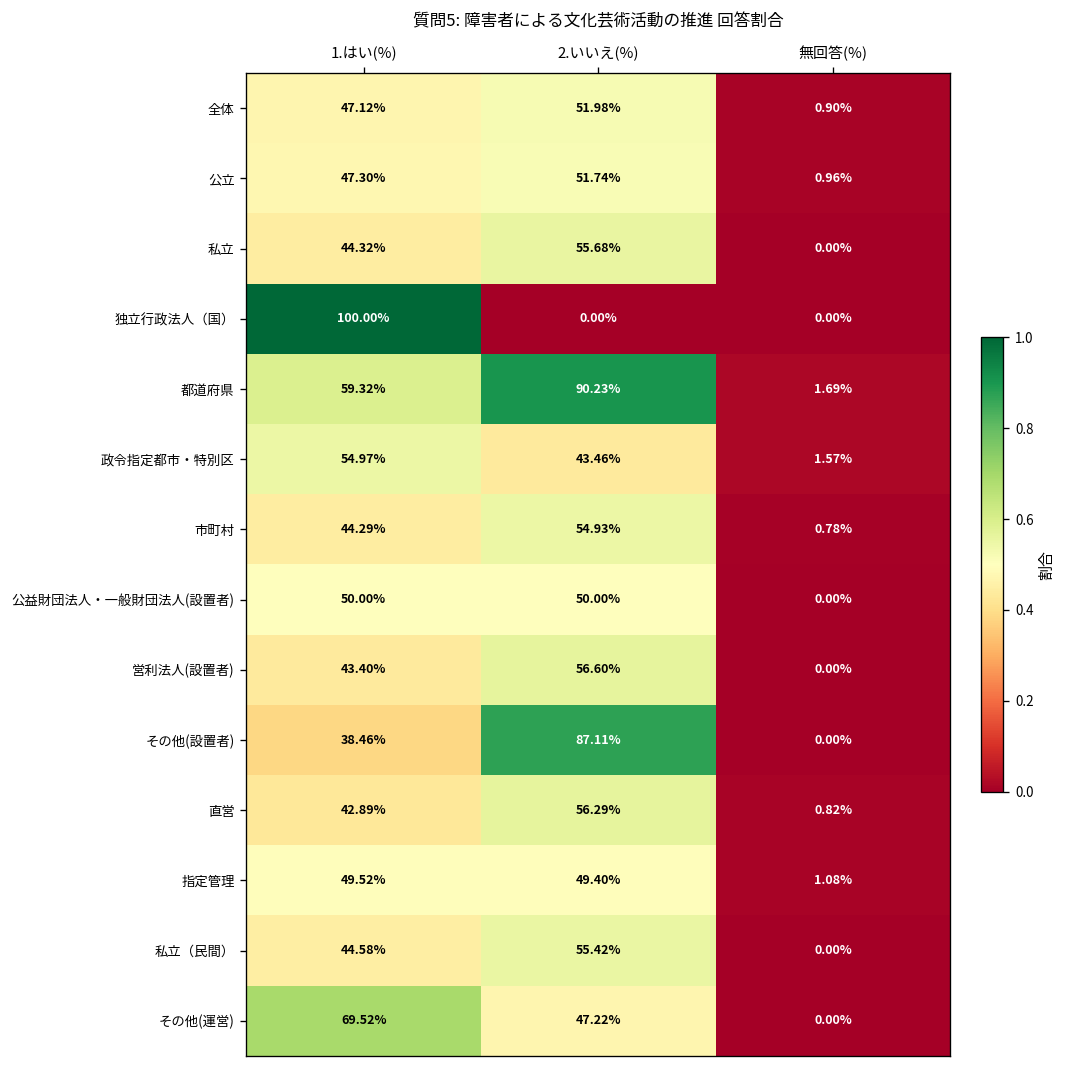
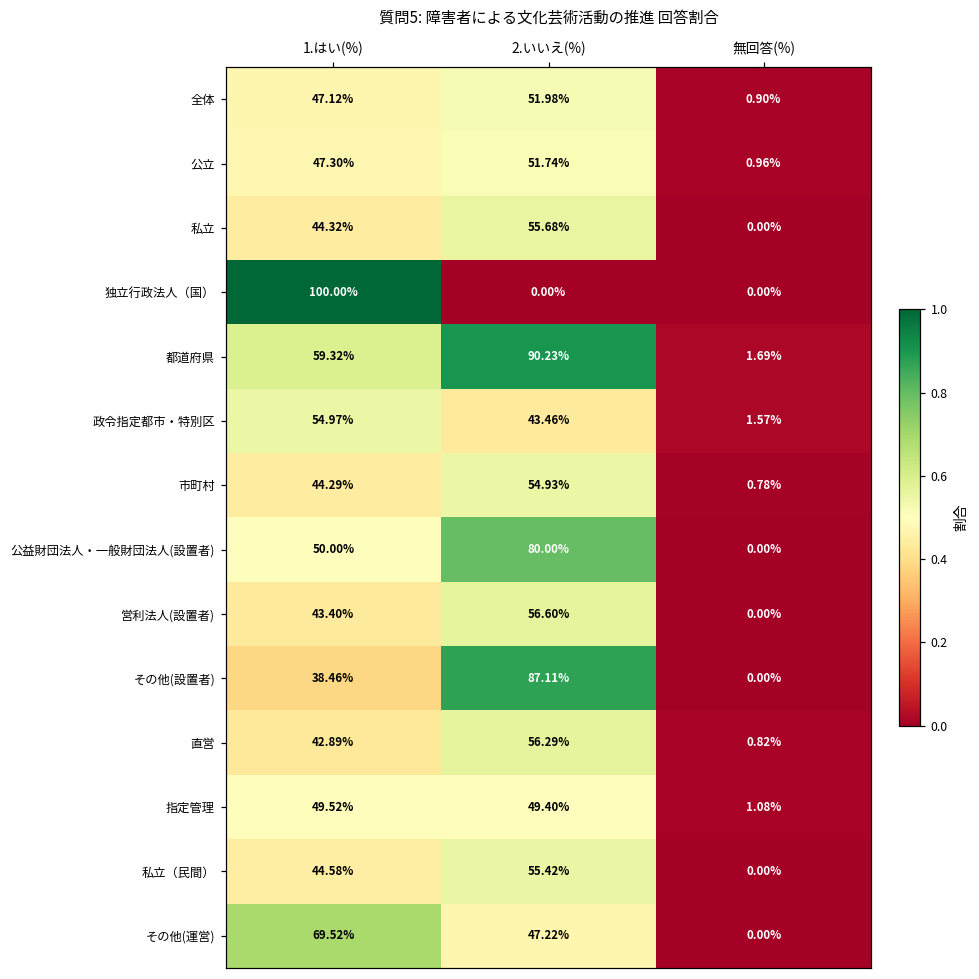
  {
    "全体": {
      "1.はい(%)": "47.12%",
      "2.いいえ(%)": "51.98%",
      "無回答(%)": "0.90%"
    },
    "公立": {
      "1.はい(%)": "47.30%",
      "2.いいえ(%)": "51.74%",
      "無回答(%)": "0.96%"
    },
    "私立": {
      "1.はい(%)": "44.32%",
      "2.いいえ(%)": "55.68%",
      "無回答(%)": "0.00%"
    },
    "独立行政法人（国）": {
      "1.はい(%)": "100.00%",
      "2.いいえ(%)": "0.00%",
      "無回答(%)": "0.00%"
    },
    "都道府県": {
      "1.はい(%)": "59.32%",
      "2.いいえ(%)": "90.23%",
      "無回答(%)": "1.69%"
    },
    "政令指定都市・特別区": {
      "1.はい(%)": "54.97%",
      "2.いいえ(%)": "43.46%",
      "無回答(%)": "1.57%"
    },
    "市町村": {
      "1.はい(%)": "44.29%",
      "2.いいえ(%)": "54.93%",
      "無回答(%)": "0.78%"
    },
    "公益財団法人・一般財団法人(設置者)": {
      "1.はい(%)": "50.00%",
-     "2.いいえ(%)": "50.00%",
+     "2.いいえ(%)": "80.00%",
      "無回答(%)": "0.00%"
    },
    "営利法人(設置者)": {
      "1.はい(%)": "43.40%",
      "2.いいえ(%)": "56.60%",
      "無回答(%)": "0.00%"
    },
    "その他(設置者)": {
      "1.はい(%)": "38.46%",
      "2.いいえ(%)": "87.11%",
      "無回答(%)": "0.00%"
    },
    "直営": {
      "1.はい(%)": "42.89%",
      "2.いいえ(%)": "56.29%",
      "無回答(%)": "0.82%"
    },
    "指定管理": {
      "1.はい(%)": "49.52%",
      "2.いいえ(%)": "49.40%",
      "無回答(%)": "1.08%"
    },
    "私立（民間）": {
      "1.はい(%)": "44.58%",
      "2.いいえ(%)": "55.42%",
      "無回答(%)": "0.00%"
    },
    "その他(運営)": {
      "1.はい(%)": "69.52%",
      "2.いいえ(%)": "47.22%",
      "無回答(%)": "0.00%"
    }
  }
